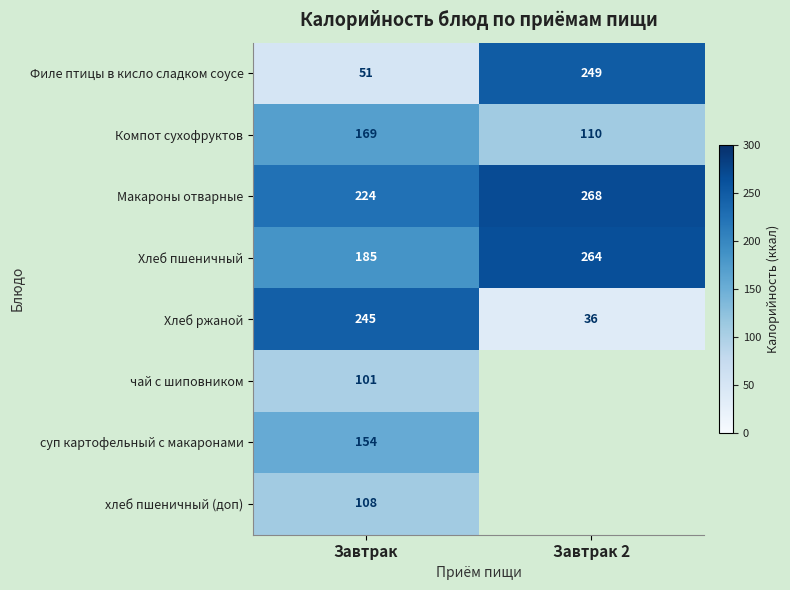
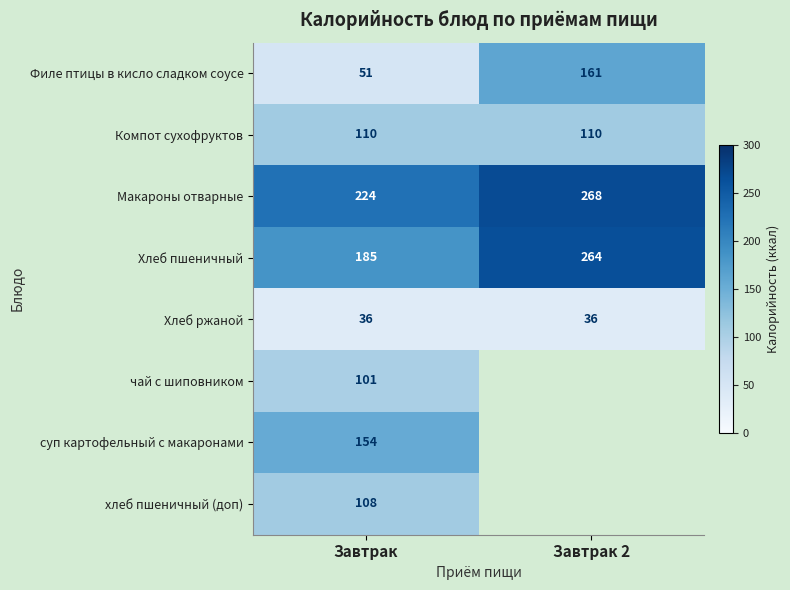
  {
    "Филе птицы в кисло сладком соусе": {
      "Завтрак": 51,
-     "Завтрак 2": 249
+     "Завтрак 2": 161
    },
    "Компот сухофруктов": {
-     "Завтрак": 169,
+     "Завтрак": 110,
      "Завтрак 2": 110
    },
    "Макароны отварные": {
      "Завтрак": 224,
      "Завтрак 2": 268
    },
    "Хлеб пшеничный": {
      "Завтрак": 185,
      "Завтрак 2": 264
    },
    "Хлеб ржаной": {
-     "Завтрак": 245,
+     "Завтрак": 36,
      "Завтрак 2": 36
    },
    "чай с шиповником": {
      "Завтрак": 101
    },
    "суп картофельный с макаронами": {
      "Завтрак": 154
    },
    "хлеб пшеничный (доп)": {
      "Завтрак": 108
    }
  }
